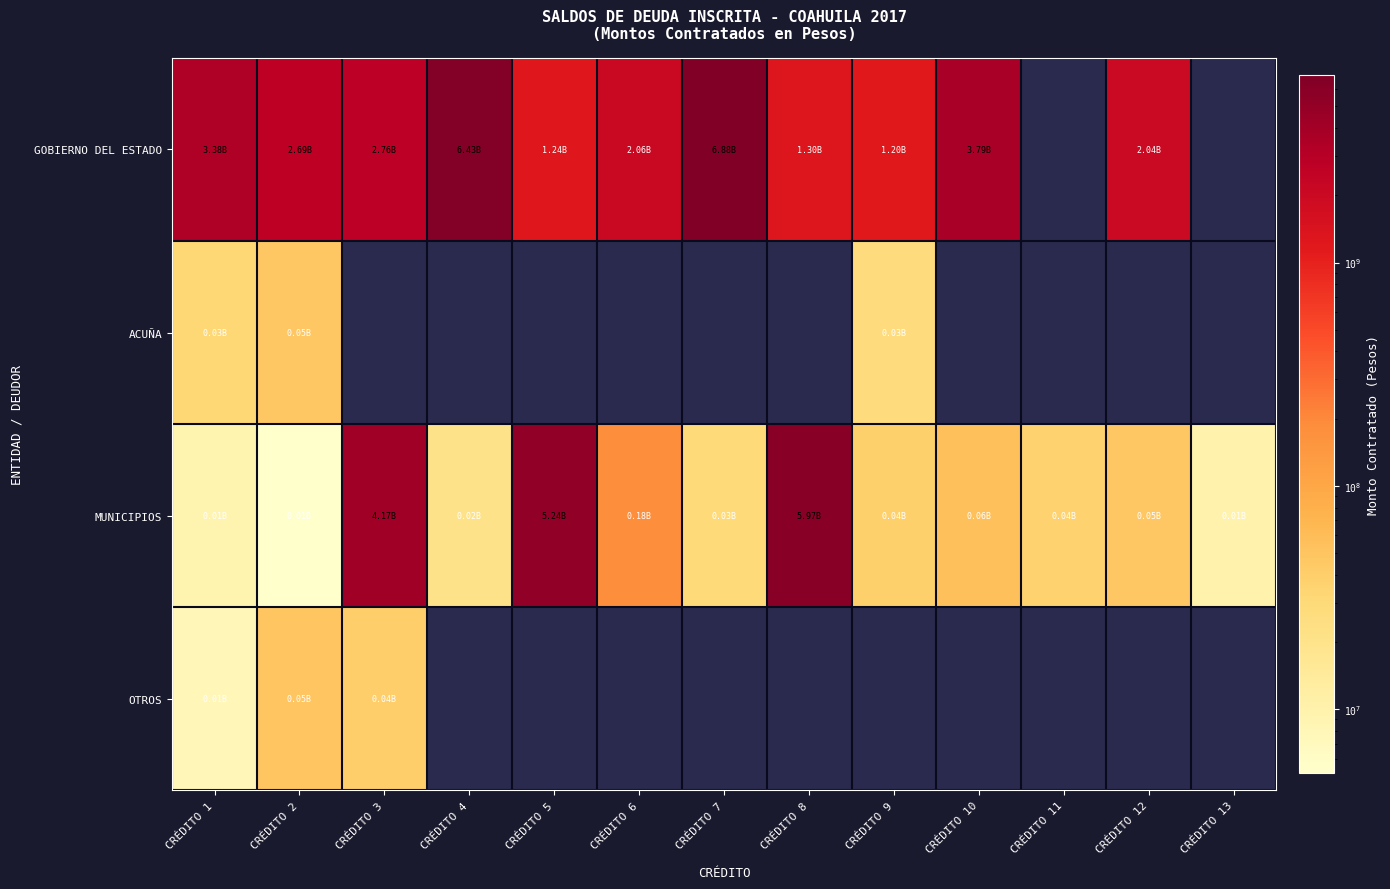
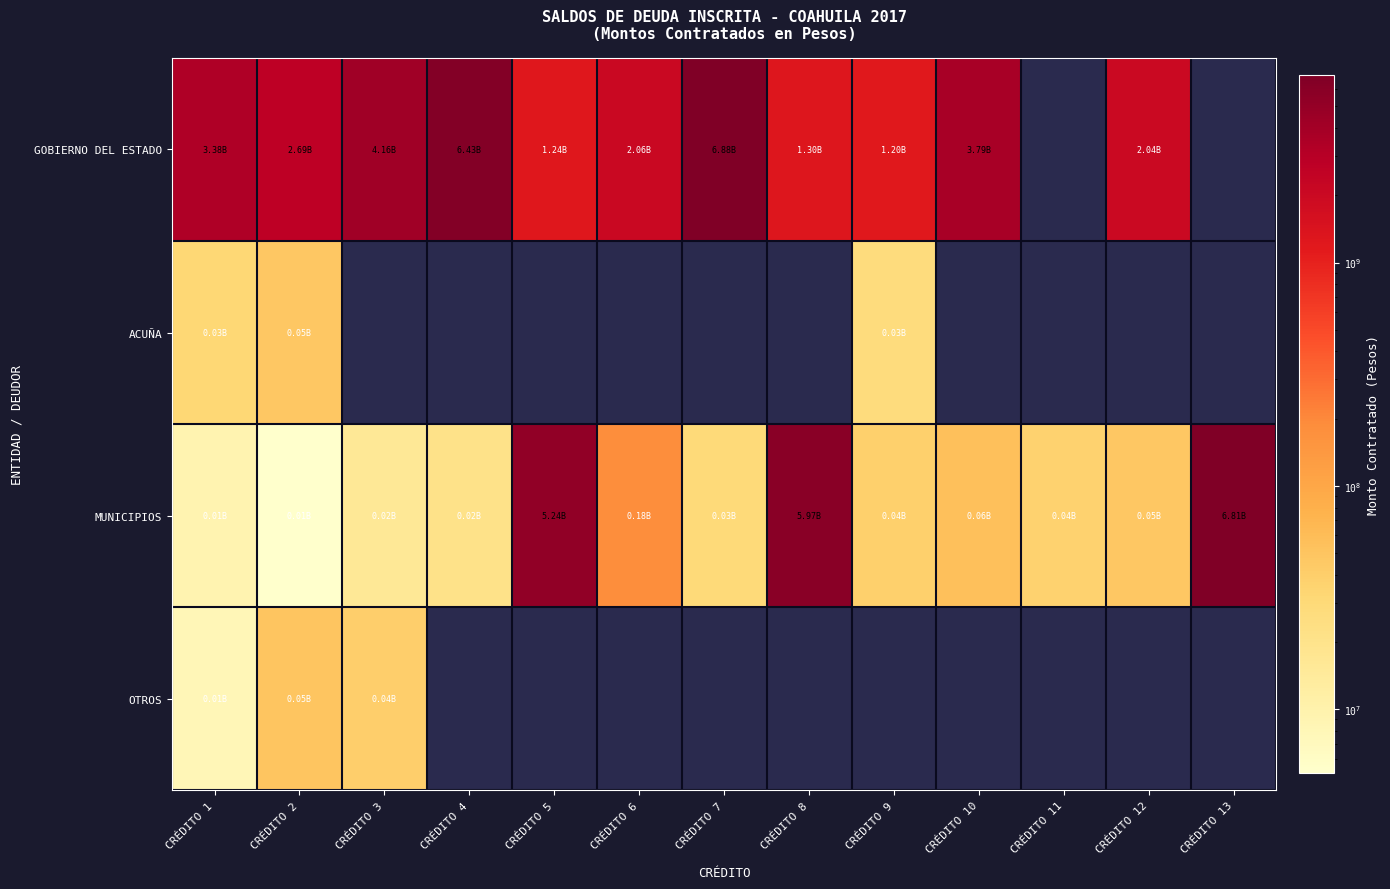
  {
    "GOBIERNO DEL ESTADO": {
      "CRÉDITO 1": "3.38B",
      "CRÉDITO 2": "2.69B",
-     "CRÉDITO 3": "2.76B",
+     "CRÉDITO 3": "4.16B",
      "CRÉDITO 4": "6.43B",
      "CRÉDITO 5": "1.24B",
      "CRÉDITO 6": "2.06B",
      "CRÉDITO 7": "6.88B",
      "CRÉDITO 8": "1.30B",
      "CRÉDITO 9": "1.20B",
      "CRÉDITO 10": "3.79B",
      "CRÉDITO 12": "2.04B"
    },
    "ACUÑA": {
      "CRÉDITO 1": "0.03B",
      "CRÉDITO 2": "0.05B",
      "CRÉDITO 9": "0.03B"
    },
    "MUNICIPIOS": {
      "CRÉDITO 1": "0.01B",
      "CRÉDITO 2": "0.01B",
-     "CRÉDITO 3": "4.17B",
+     "CRÉDITO 3": "0.02B",
      "CRÉDITO 4": "0.02B",
      "CRÉDITO 5": "5.24B",
      "CRÉDITO 6": "0.18B",
      "CRÉDITO 7": "0.03B",
      "CRÉDITO 8": "5.97B",
      "CRÉDITO 9": "0.04B",
      "CRÉDITO 10": "0.06B",
      "CRÉDITO 11": "0.04B",
      "CRÉDITO 12": "0.05B",
-     "CRÉDITO 13": "0.01B"
+     "CRÉDITO 13": "6.81B"
    },
    "OTROS": {
      "CRÉDITO 1": "0.01B",
      "CRÉDITO 2": "0.05B",
      "CRÉDITO 3": "0.04B"
    }
  }
